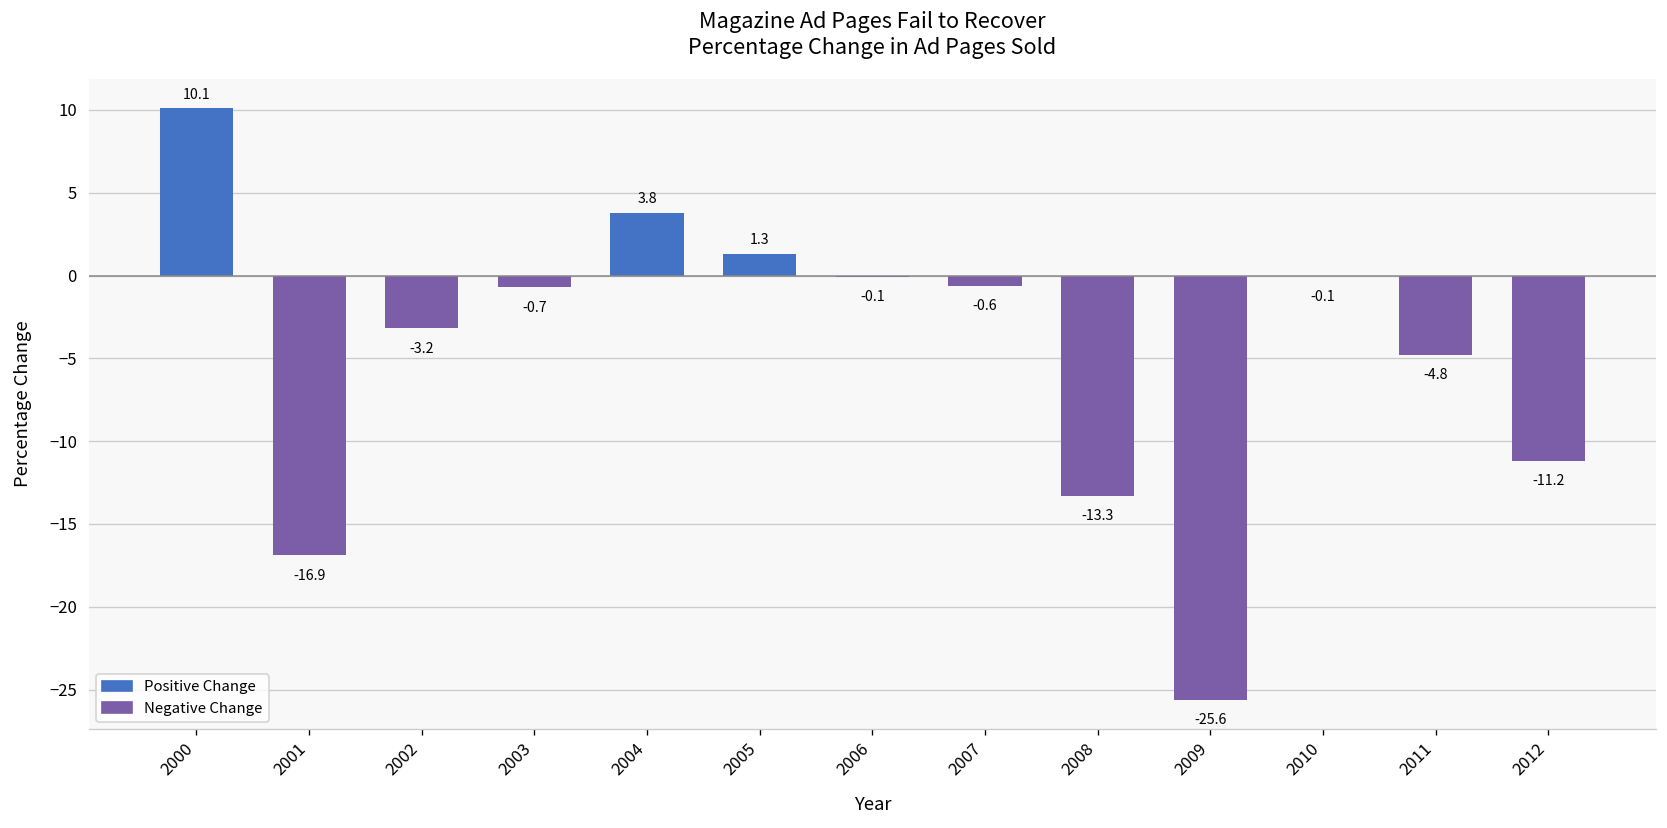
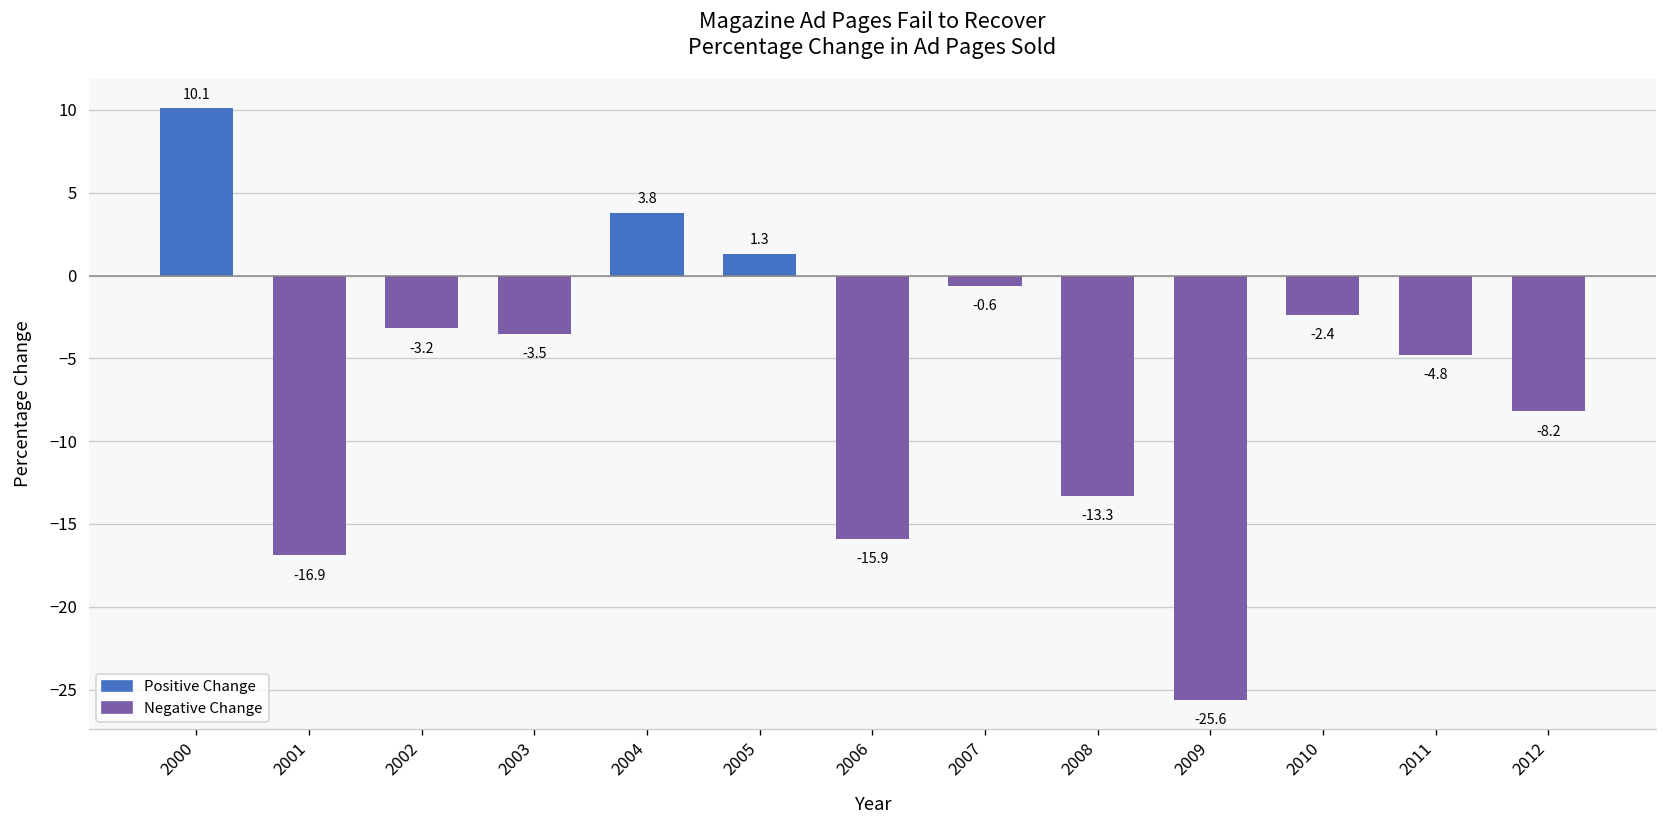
  {
    "2000": 10.1,
    "2001": -16.9,
    "2002": -3.2,
-   "2003": -0.7,
+   "2003": -3.5,
    "2004": 3.8,
    "2005": 1.3,
-   "2006": -0.1,
+   "2006": -15.9,
    "2007": -0.6,
    "2008": -13.3,
    "2009": -25.6,
-   "2010": -0.1,
+   "2010": -2.4,
    "2011": -4.8,
-   "2012": -11.2
+   "2012": -8.2
  }
